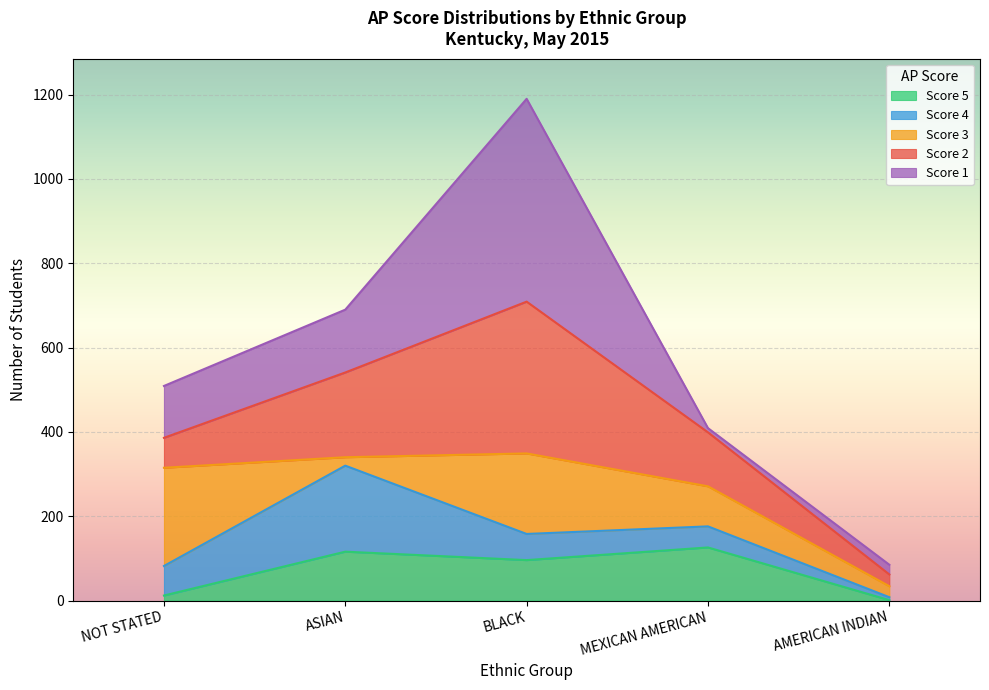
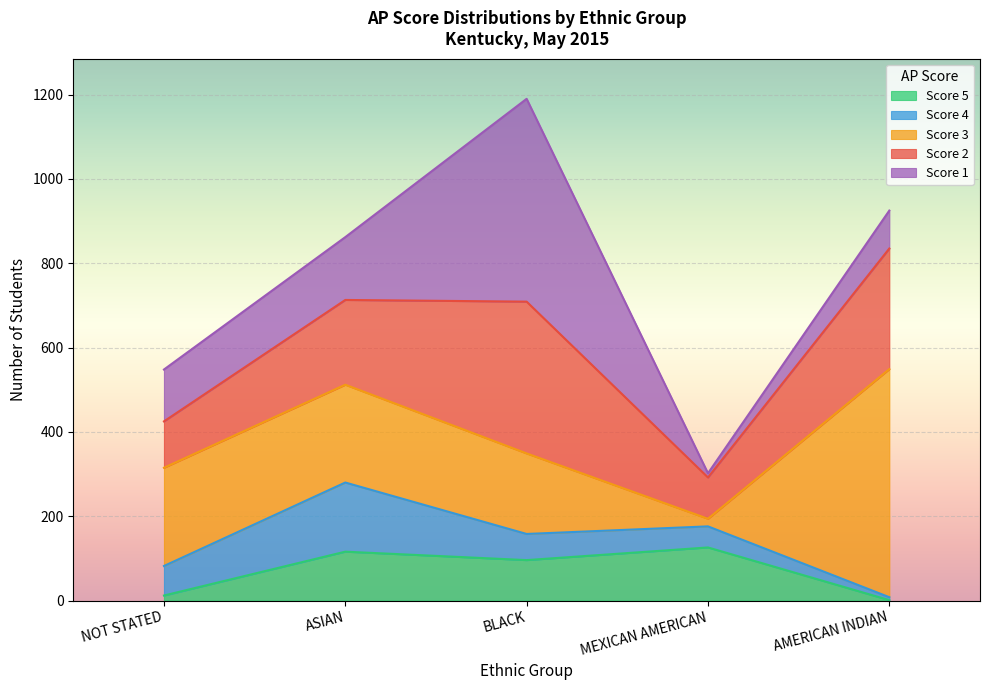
  {
    "Score 5": {
      "NOT STATED": 10,
      "ASIAN": 120,
      "BLACK": 100,
      "MEXICAN AMERICAN": 130,
      "AMERICAN INDIAN": 0
    },
    "Score 4": {
      "NOT STATED": 70,
-     "ASIAN": 200,
+     "ASIAN": 160,
      "BLACK": 60,
      "MEXICAN AMERICAN": 50,
      "AMERICAN INDIAN": 10
    },
    "Score 3": {
      "NOT STATED": 230,
-     "ASIAN": 20,
+     "ASIAN": 230,
      "BLACK": 190,
-     "MEXICAN AMERICAN": 100,
-     "AMERICAN INDIAN": 30
+     "MEXICAN AMERICAN": 20,
+     "AMERICAN INDIAN": 540
    },
    "Score 2": {
-     "NOT STATED": 70,
+     "NOT STATED": 110,
      "ASIAN": 200,
      "BLACK": 360,
-     "MEXICAN AMERICAN": 130,
-     "AMERICAN INDIAN": 30
+     "MEXICAN AMERICAN": 100,
+     "AMERICAN INDIAN": 290
    },
    "Score 1": {
      "NOT STATED": 120,
      "ASIAN": 150,
      "BLACK": 480,
      "MEXICAN AMERICAN": 10,
-     "AMERICAN INDIAN": 20
+     "AMERICAN INDIAN": 90
    }
  }
